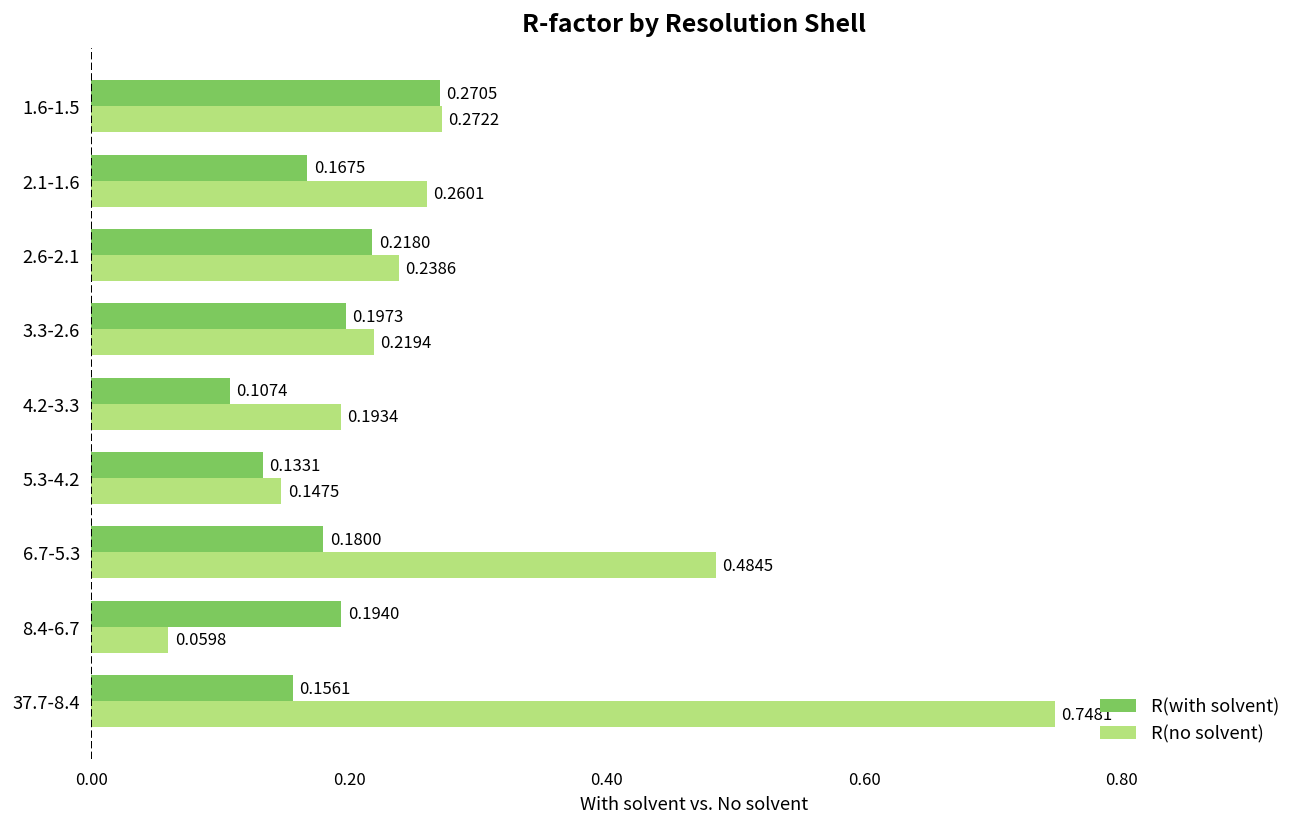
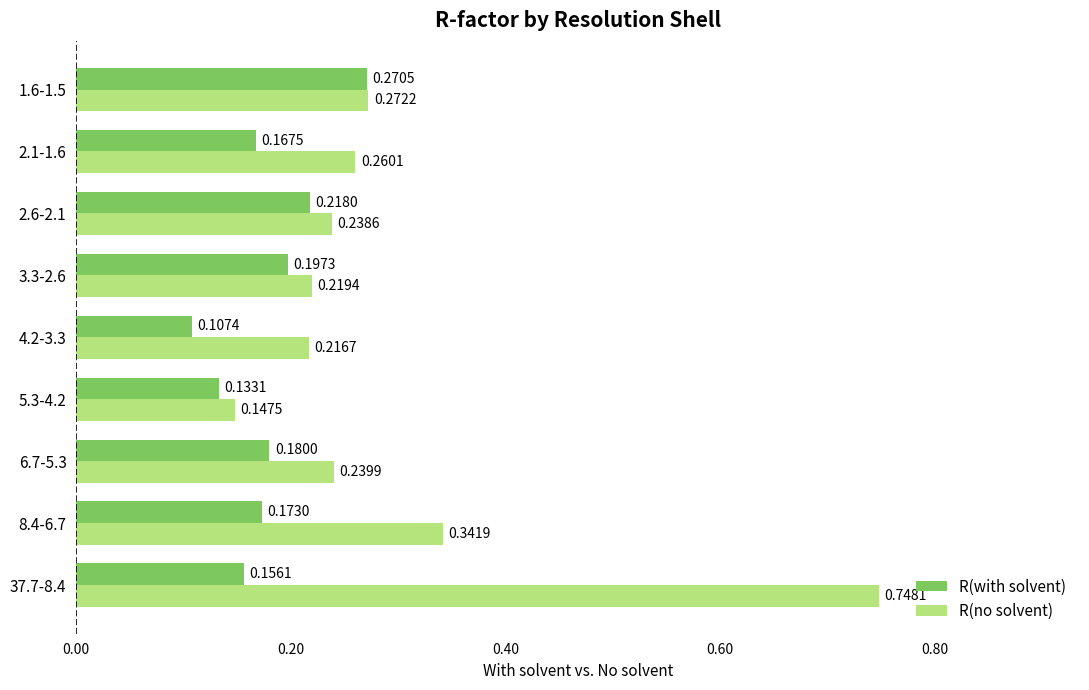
  {
    "R(with solvent)": {
      "1.6-1.5": 0.2705,
      "2.1-1.6": 0.1675,
      "2.6-2.1": 0.2180,
      "3.3-2.6": 0.1973,
      "4.2-3.3": 0.1074,
      "5.3-4.2": 0.1331,
      "6.7-5.3": 0.1800,
-     "8.4-6.7": 0.1940,
+     "8.4-6.7": 0.1730,
      "37.7-8.4": 0.1561
    },
    "R(no solvent)": {
      "1.6-1.5": 0.2722,
      "2.1-1.6": 0.2601,
      "2.6-2.1": 0.2386,
      "3.3-2.6": 0.2194,
-     "4.2-3.3": 0.1934,
+     "4.2-3.3": 0.2167,
      "5.3-4.2": 0.1475,
-     "6.7-5.3": 0.4845,
-     "8.4-6.7": 0.0598,
+     "6.7-5.3": 0.2399,
+     "8.4-6.7": 0.3419,
      "37.7-8.4": 0.7481
    }
  }
